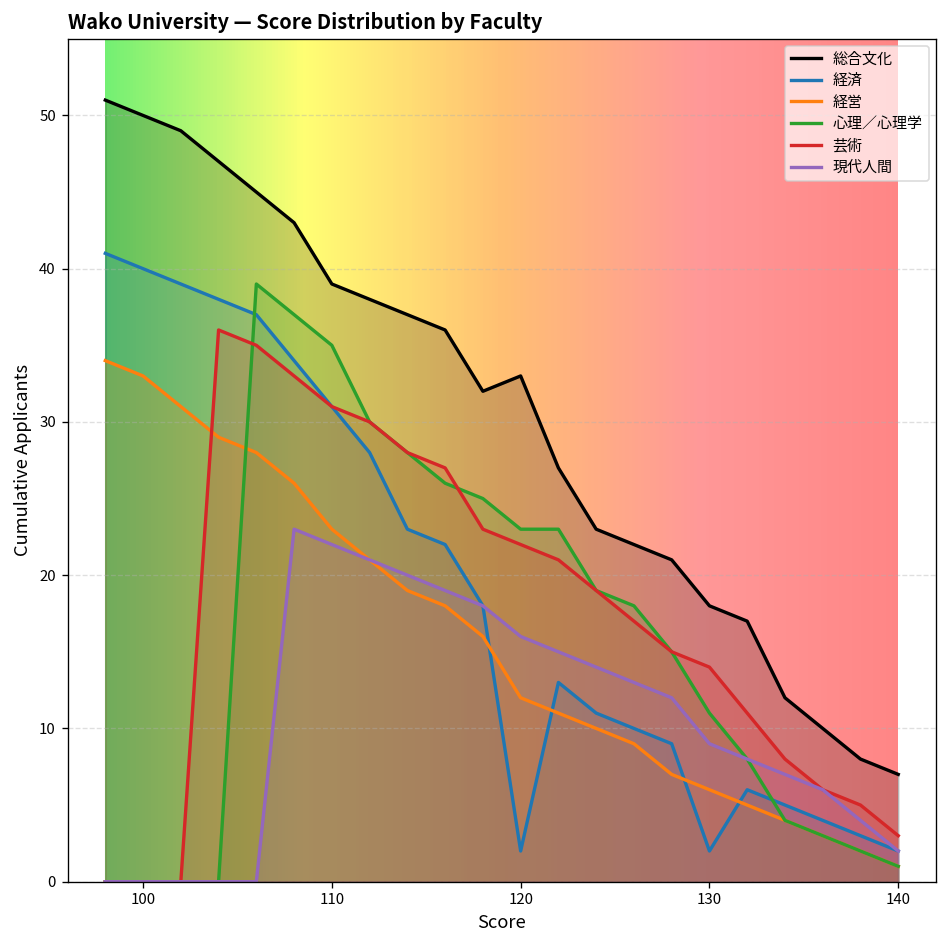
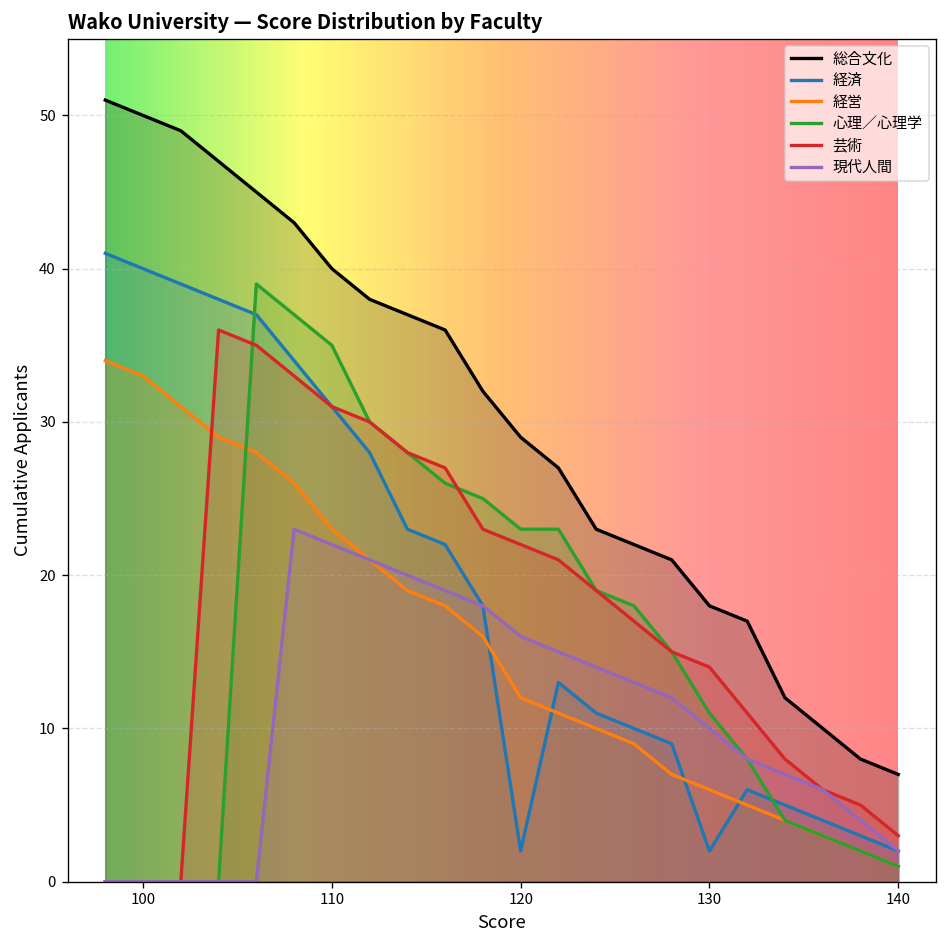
  {
    "総合文化": {
      "100": 50,
-     "110": 39,
-     "120": 33,
+     "110": 40,
+     "120": 29,
      "130": 18,
      "140": 7
    },
    "経済": {
      "100": 40,
      "120": 2,
      "130": 2
    },
    "経営": {
      "100": 33,
      "110": 23,
      "120": 12,
      "130": 6
    },
    "心理／心理学": {
      "110": 35,
      "120": 23,
      "130": 11
    },
    "芸術": {
      "120": 22,
      "130": 14,
      "140": 3
    },
    "現代人間": {
      "110": 22,
      "120": 16,
-     "130": 9
+     "130": 10
    }
  }
